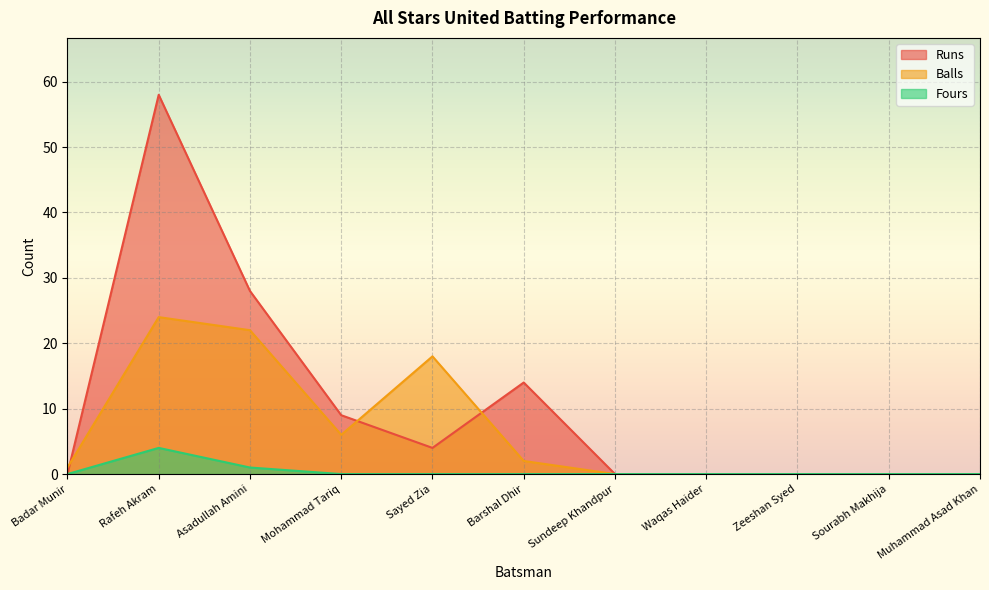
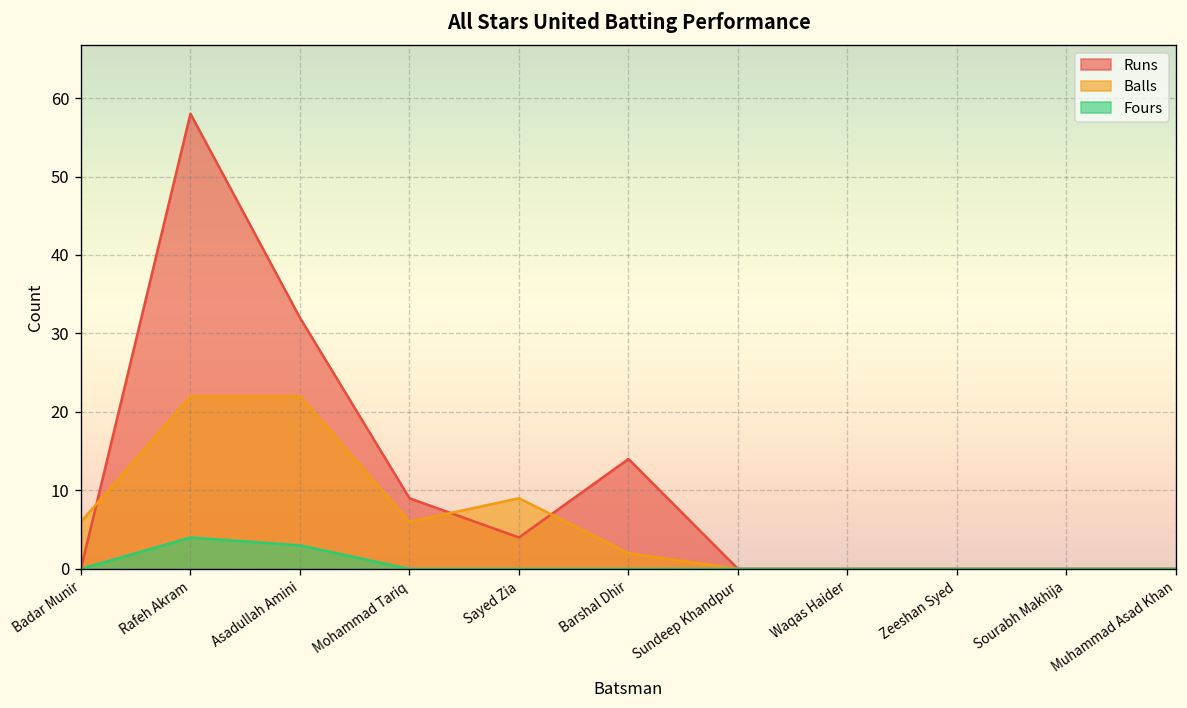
  {
    "Runs": {
      "Rafeh Akram": 58,
-     "Asadullah Amini": 28,
+     "Asadullah Amini": 32,
      "Mohammad Tariq": 9,
      "Sayed Zia": 4,
      "Barshal Dhir": 14
    },
    "Balls": {
-     "Badar Munir": 1,
-     "Rafeh Akram": 24,
+     "Badar Munir": 6,
+     "Rafeh Akram": 22,
      "Asadullah Amini": 22,
      "Mohammad Tariq": 6,
-     "Sayed Zia": 18,
+     "Sayed Zia": 9,
      "Barshal Dhir": 2
    },
    "Fours": {
      "Rafeh Akram": 4,
-     "Asadullah Amini": 1,
+     "Asadullah Amini": 3,
      "Mohammad Tariq": 0,
      "Sayed Zia": 0,
      "Barshal Dhir": 0
    }
  }
